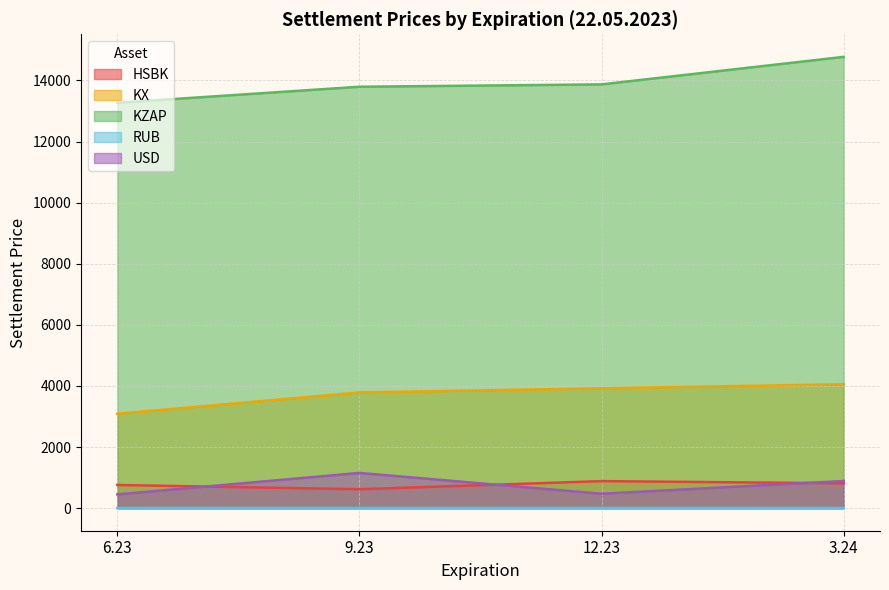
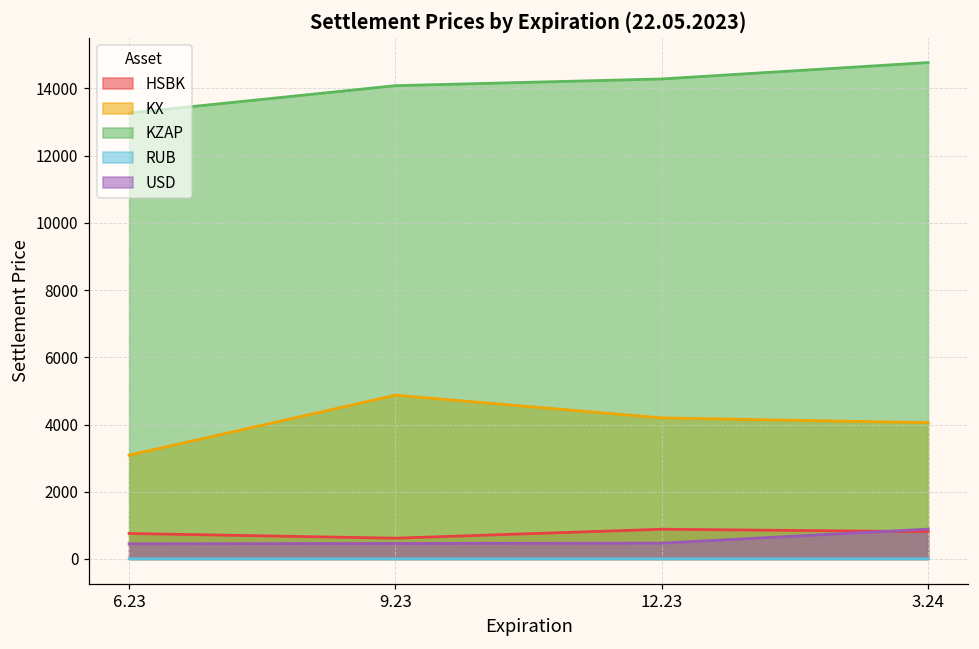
  {
    "HSBK": {
      "6.23": 800,
      "9.23": 600,
      "12.23": 900
    },
    "KX": {
      "6.23": 3100,
-     "9.23": 3800,
-     "12.23": 3900,
+     "9.23": 4900,
+     "12.23": 4200,
      "3.24": 4100
    },
    "KZAP": {
-     "9.23": 13800,
-     "12.23": 13900,
+     "9.23": 14100,
+     "12.23": 14300,
      "3.24": 14800
    },
    "RUB": {
      "6.23": 0,
      "9.23": 0,
      "12.23": 0,
      "3.24": 0
    },
    "USD": {
      "6.23": 500,
-     "9.23": 1200,
+     "9.23": 500,
      "12.23": 500
    }
  }
